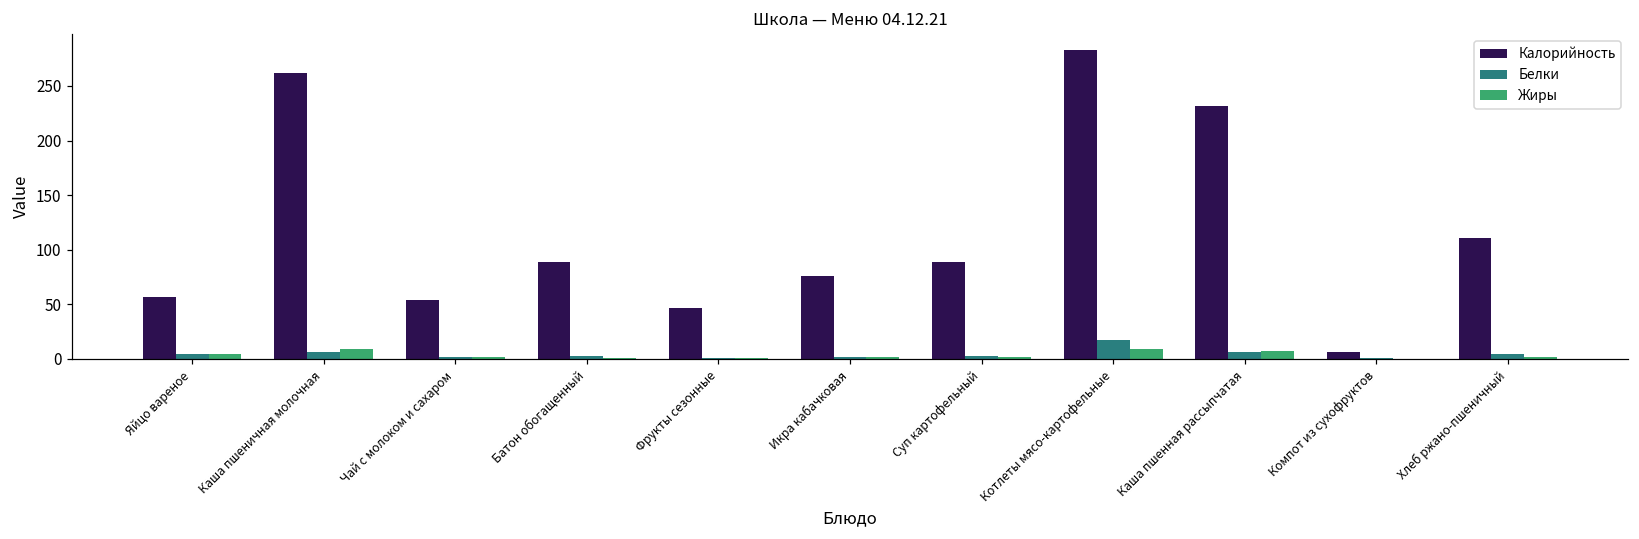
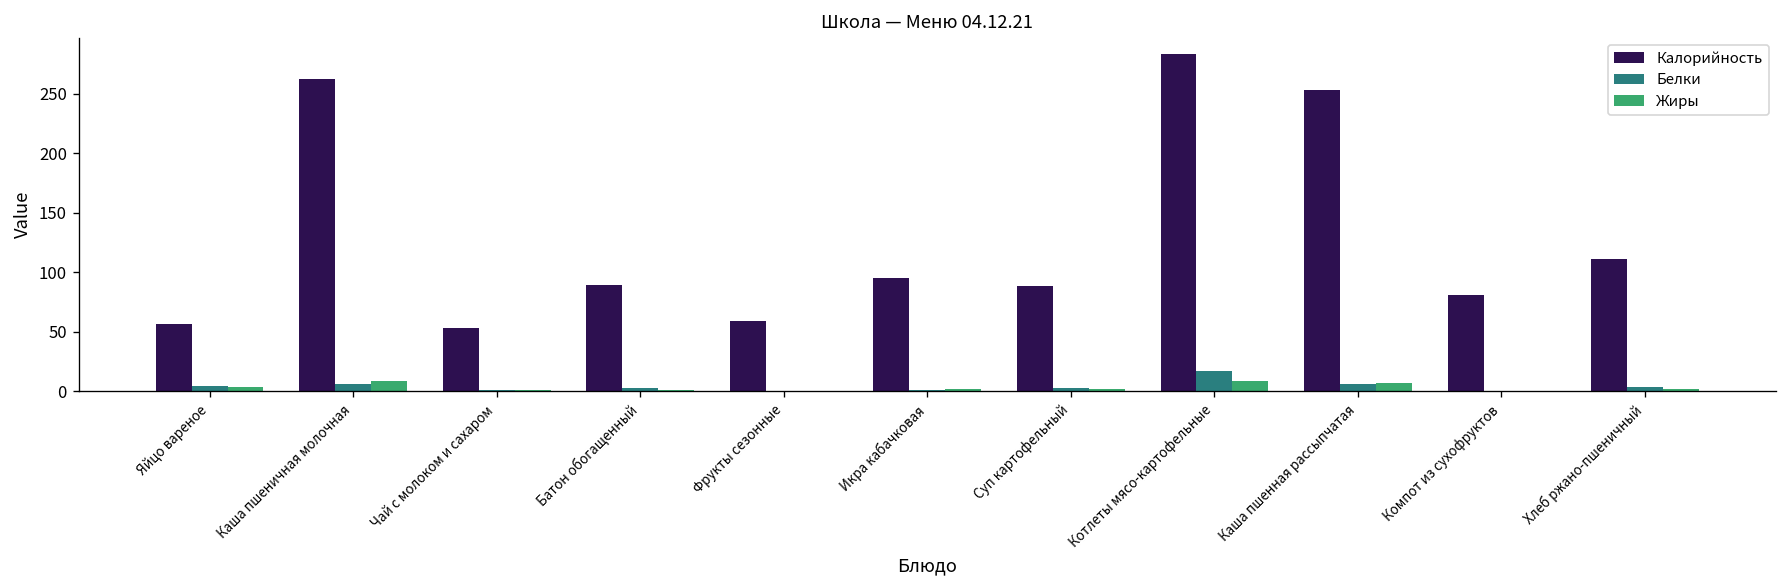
  {
    "Калорийность": {
      "Яйцо вареное": 60,
      "Каша пшеничная молочная": 260,
      "Чай с молоком и сахаром": 50,
      "Батон обогащенный": 90,
-     "Фрукты сезонные": 50,
-     "Икра кабачковая": 80,
+     "Фрукты сезонные": 60,
+     "Икра кабачковая": 100,
      "Суп картофельный": 90,
      "Котлеты мясо-картофельные": 280,
-     "Каша пшенная рассыпчатая": 230,
-     "Компот из сухофруктов": 10,
+     "Каша пшенная рассыпчатая": 250,
+     "Компот из сухофруктов": 80,
      "Хлеб ржано-пшеничный": 110
    }
  }
